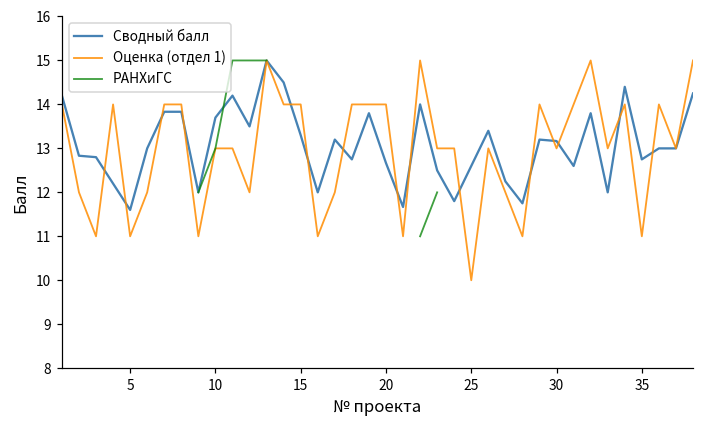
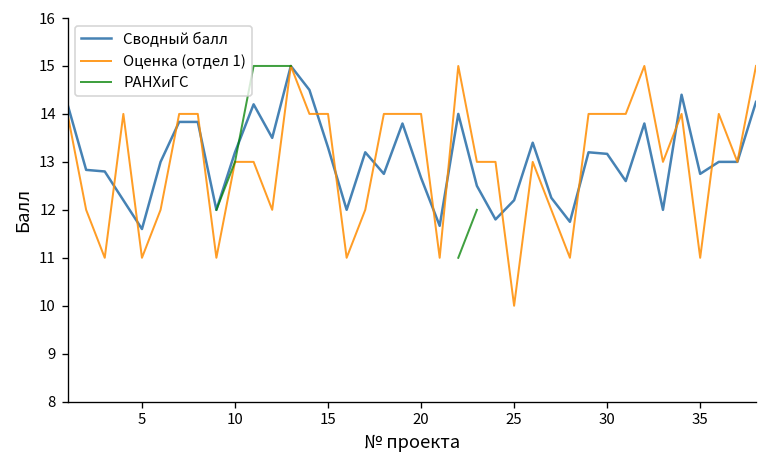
  {
    "Сводный балл": {
      "5": 11.6,
-     "10": 13.7,
+     "10": 13.2,
      "15": 13.3,
      "20": 12.7,
-     "25": 12.6,
+     "25": 12.2,
      "30": 13.2,
      "35": 12.8
    },
    "Оценка (отдел 1)": {
      "5": 11,
      "15": 14,
      "20": 14,
      "25": 10,
-     "30": 13,
+     "30": 14,
      "35": 11
    },
    "РАНХиГС": {
      "35": 15.0
    }
  }
